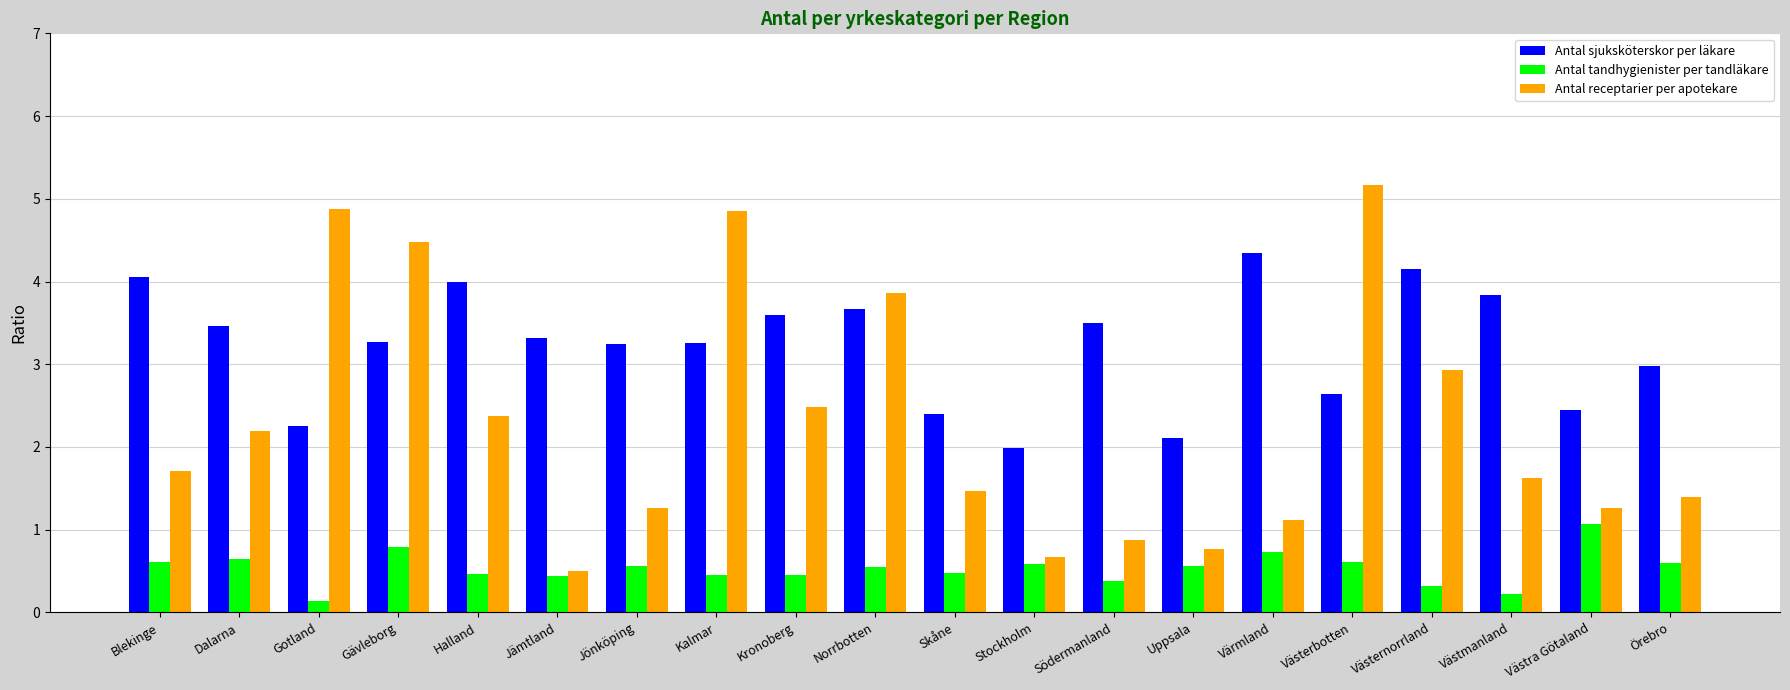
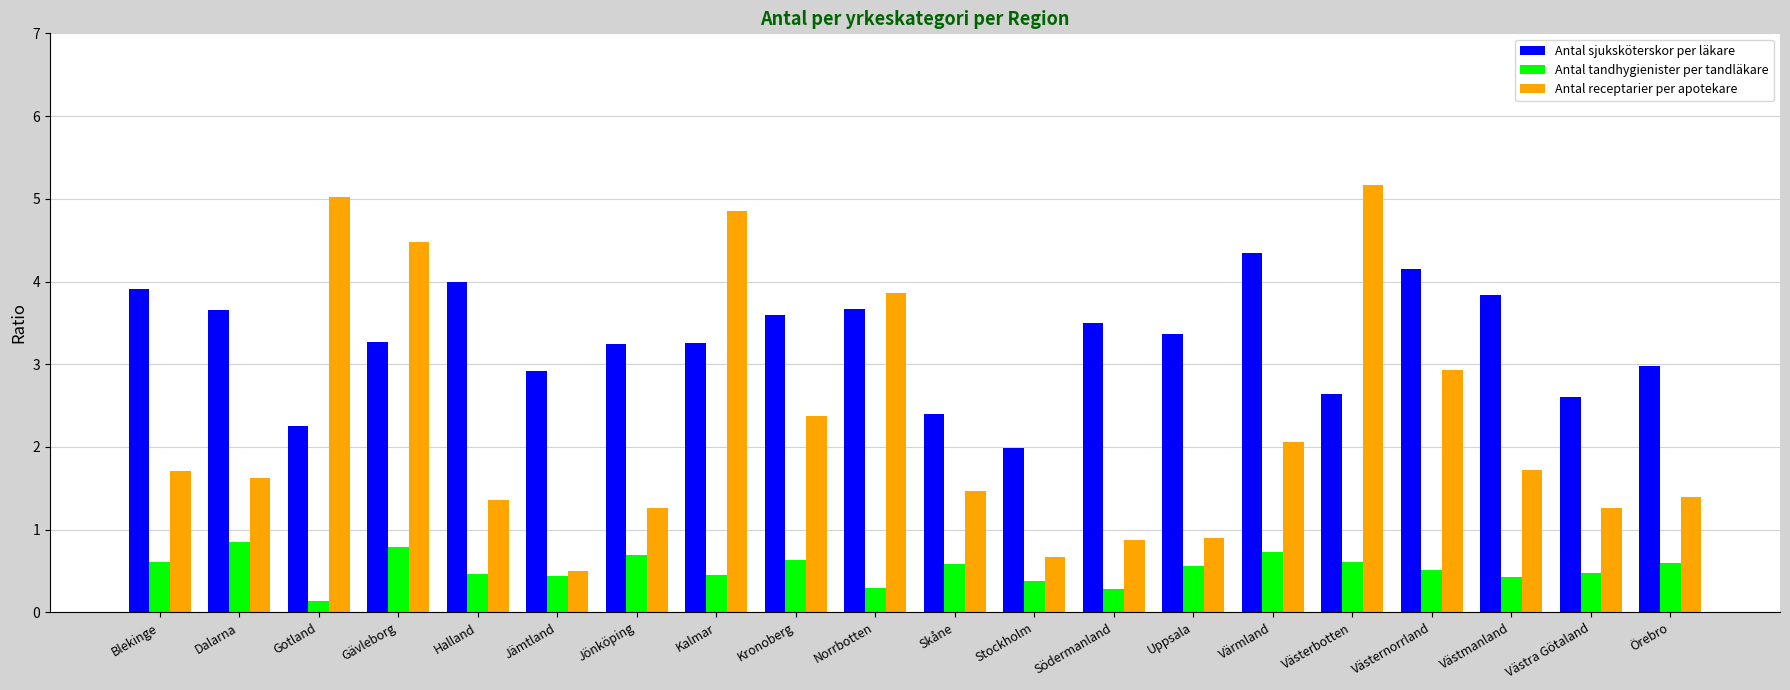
  {
    "Antal sjuksköterskor per läkare": {
-     "Blekinge": 4.1,
-     "Dalarna": 3.5,
+     "Blekinge": 3.9,
+     "Dalarna": 3.7,
      "Gotland": 2.2,
      "Gävleborg": 3.3,
      "Halland": 4.0,
-     "Jämtland": 3.3,
+     "Jämtland": 2.9,
      "Jönköping": 3.2,
      "Kalmar": 3.3,
      "Kronoberg": 3.6,
      "Norrbotten": 3.7,
      "Skåne": 2.4,
      "Stockholm": 2.0,
      "Södermanland": 3.5,
-     "Uppsala": 2.1,
+     "Uppsala": 3.4,
      "Värmland": 4.4,
      "Västerbotten": 2.6,
      "Västernorrland": 4.2,
      "Västmanland": 3.8,
-     "Västra Götaland": 2.4,
+     "Västra Götaland": 2.6,
      "Örebro": 3.0
    },
    "Antal tandhygienister per tandläkare": {
      "Blekinge": 0.6,
-     "Dalarna": 0.7,
+     "Dalarna": 0.8,
      "Gotland": 0.1,
      "Gävleborg": 0.8,
      "Halland": 0.5,
      "Jämtland": 0.4,
-     "Jönköping": 0.6,
+     "Jönköping": 0.7,
      "Kalmar": 0.4,
-     "Kronoberg": 0.5,
-     "Norrbotten": 0.6,
-     "Skåne": 0.5,
-     "Stockholm": 0.6,
-     "Södermanland": 0.4,
+     "Kronoberg": 0.6,
+     "Norrbotten": 0.3,
+     "Skåne": 0.6,
+     "Stockholm": 0.4,
+     "Södermanland": 0.3,
      "Uppsala": 0.6,
      "Värmland": 0.7,
      "Västerbotten": 0.6,
-     "Västernorrland": 0.3,
-     "Västmanland": 0.2,
-     "Västra Götaland": 1.1,
+     "Västernorrland": 0.5,
+     "Västmanland": 0.4,
+     "Västra Götaland": 0.5,
      "Örebro": 0.6
    },
    "Antal receptarier per apotekare": {
      "Blekinge": 1.7,
-     "Dalarna": 2.2,
-     "Gotland": 4.9,
+     "Dalarna": 1.6,
+     "Gotland": 5.0,
      "Gävleborg": 4.5,
-     "Halland": 2.4,
+     "Halland": 1.4,
      "Jämtland": 0.5,
      "Jönköping": 1.3,
      "Kalmar": 4.9,
-     "Kronoberg": 2.5,
+     "Kronoberg": 2.4,
      "Norrbotten": 3.9,
      "Skåne": 1.5,
      "Stockholm": 0.7,
      "Södermanland": 0.9,
-     "Uppsala": 0.8,
-     "Värmland": 1.1,
+     "Uppsala": 0.9,
+     "Värmland": 2.1,
      "Västerbotten": 5.2,
      "Västernorrland": 2.9,
-     "Västmanland": 1.6,
+     "Västmanland": 1.7,
      "Västra Götaland": 1.3,
      "Örebro": 1.4
    }
  }
